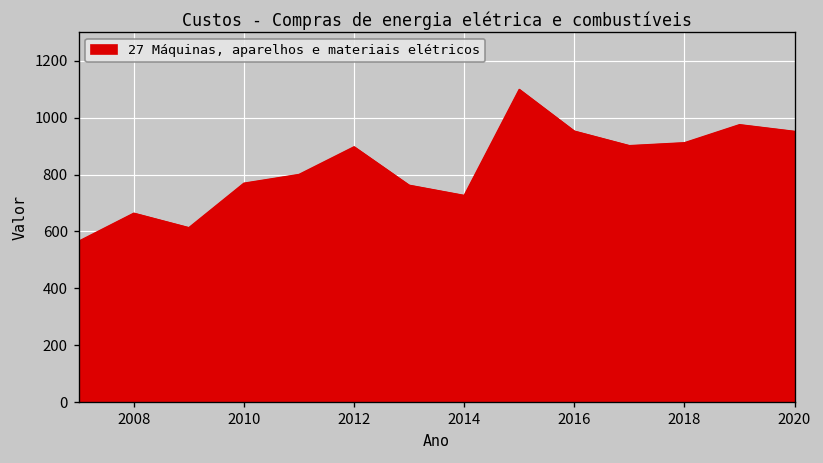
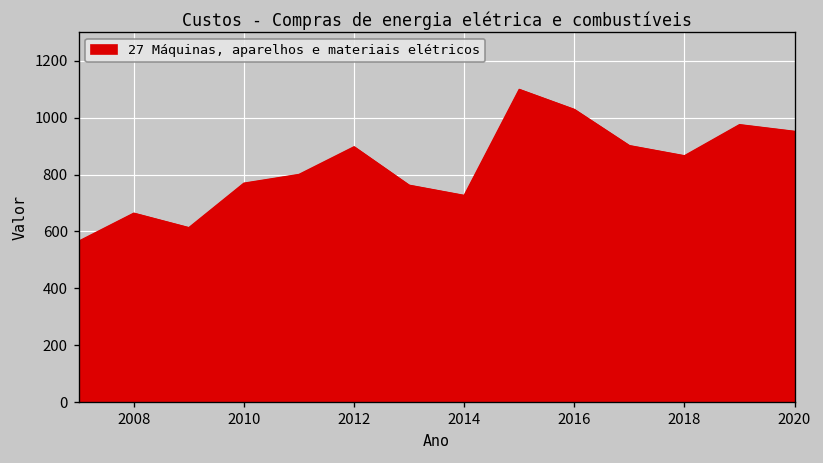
  {
    "2008": 660,
    "2010": 770,
    "2012": 900,
    "2014": 730,
-   "2016": 950,
-   "2018": 910,
+   "2016": 1030,
+   "2018": 870,
    "2020": 950
  }
